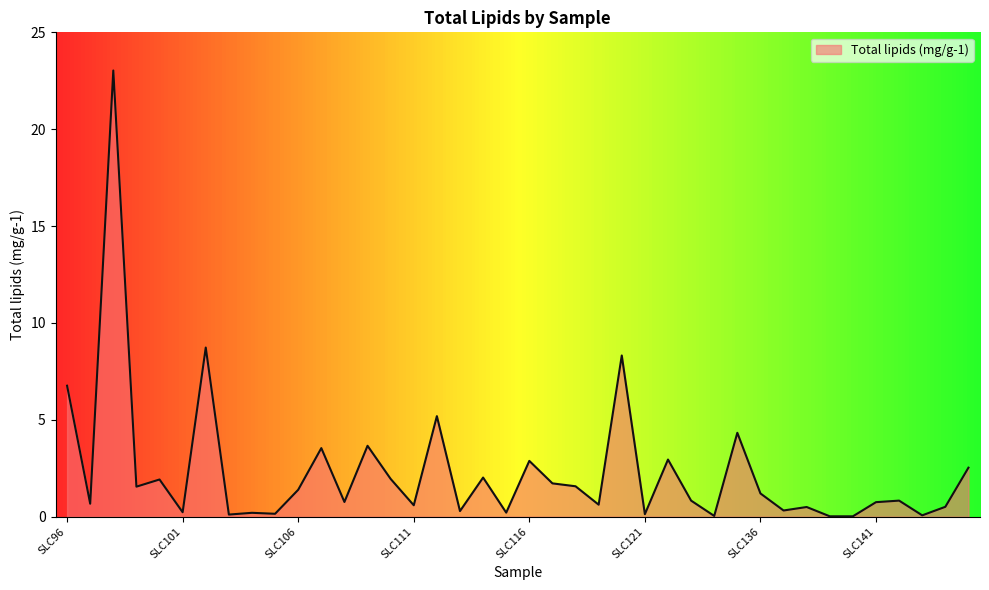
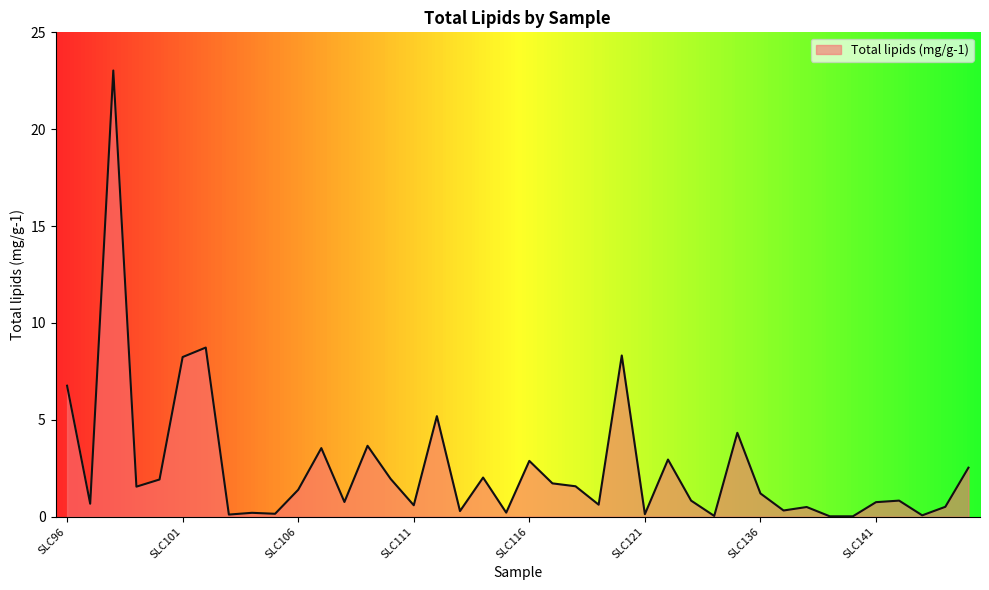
  {
    "SLC96": 6.8,
-   "SLC101": 0.2,
+   "SLC101": 8.2,
    "SLC106": 1.4,
    "SLC111": 0.6,
    "SLC116": 2.9,
    "SLC121": 0.1,
    "SLC136": 1.2,
    "SLC141": 0.8
  }
